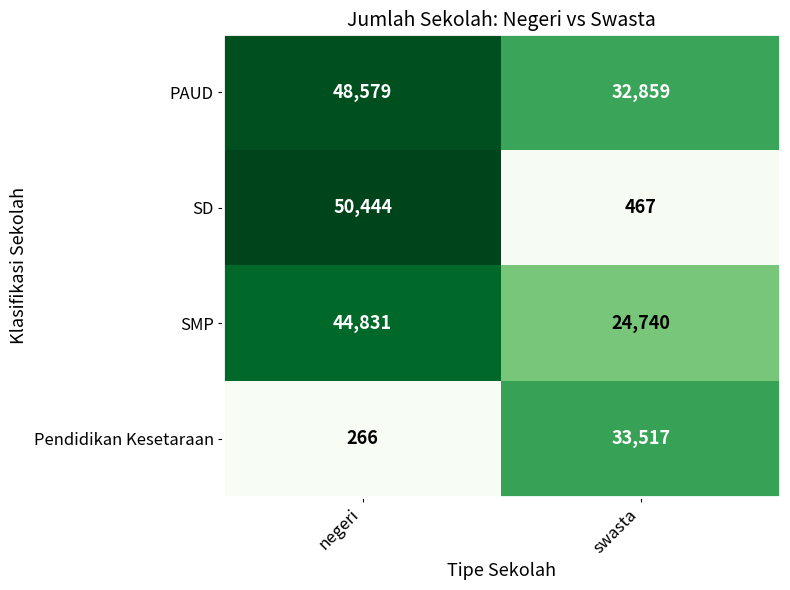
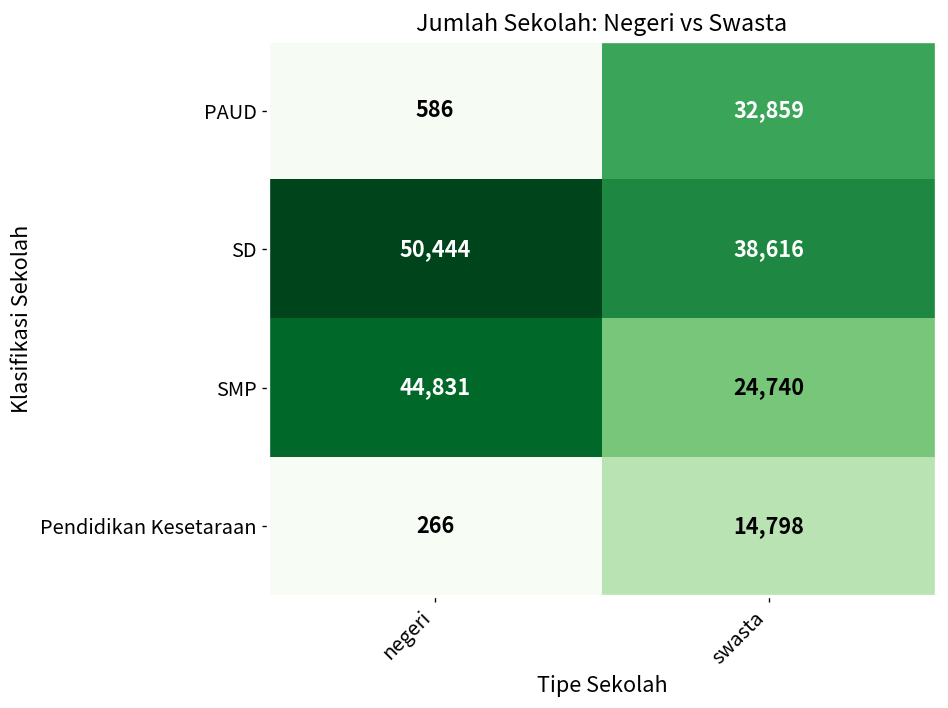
  {
    "PAUD": {
-     "negeri": "48,579",
+     "negeri": "586",
      "swasta": "32,859"
    },
    "SD": {
      "negeri": "50,444",
-     "swasta": "467"
+     "swasta": "38,616"
    },
    "SMP": {
      "negeri": "44,831",
      "swasta": "24,740"
    },
    "Pendidikan Kesetaraan": {
      "negeri": "266",
-     "swasta": "33,517"
+     "swasta": "14,798"
    }
  }
